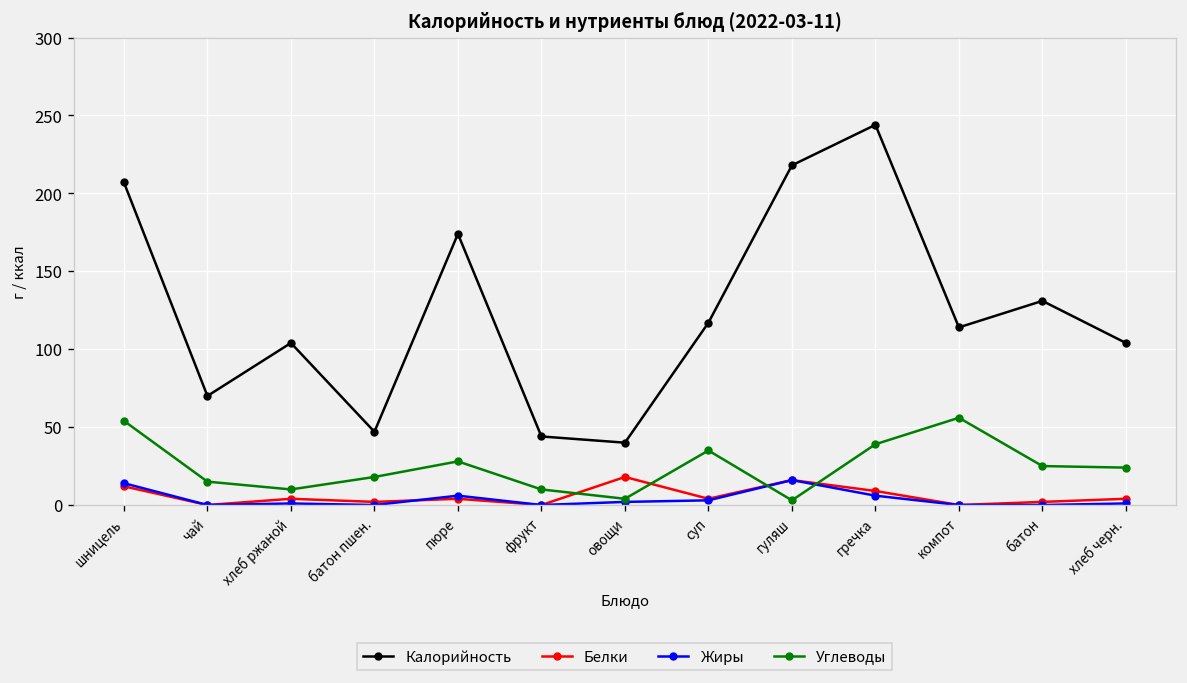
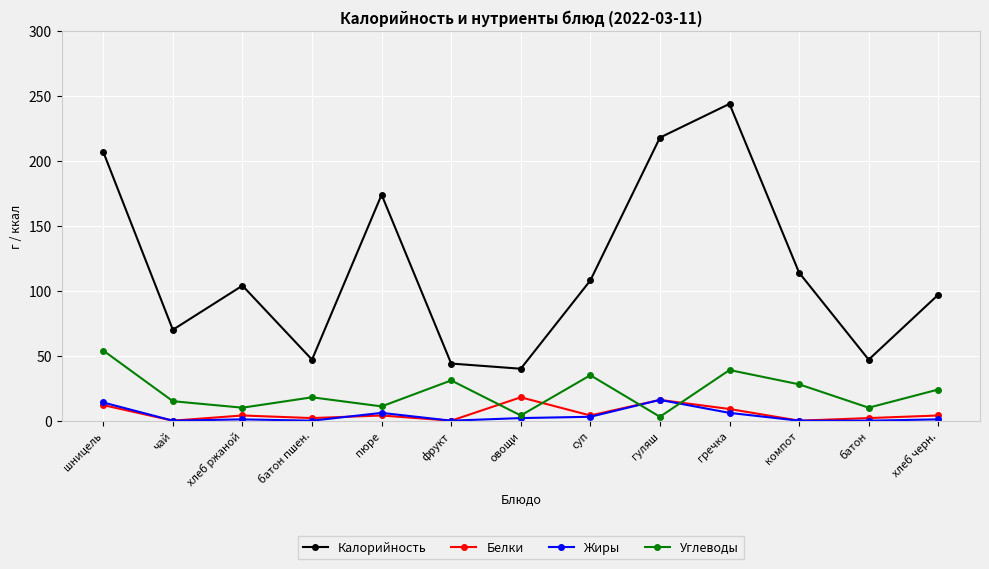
  {
    "Калорийность": {
      "шницель": 207,
      "чай": 70,
      "хлеб ржаной": 104,
      "батон пшен.": 47,
      "пюре": 174,
      "фрукт": 44,
      "овощи": 40,
-     "суп": 117,
+     "суп": 108,
      "гуляш": 218,
      "гречка": 244,
      "компот": 114,
-     "батон": 131,
-     "хлеб черн.": 104
+     "батон": 47,
+     "хлеб черн.": 97
    },
    "Белки": {
      "шницель": 12,
      "хлеб ржаной": 4,
      "батон пшен.": 2,
      "пюре": 4,
      "овощи": 18,
      "гречка": 9,
      "батон": 2,
      "хлеб черн.": 4
    },
    "Жиры": {
      "шницель": 14,
      "хлеб ржаной": 1,
      "батон пшен.": 0,
      "пюре": 6,
      "овощи": 2,
      "гречка": 6,
      "батон": 0,
      "хлеб черн.": 1
    },
    "Углеводы": {
      "шницель": 54,
      "чай": 15,
      "хлеб ржаной": 10,
      "батон пшен.": 18,
-     "пюре": 28,
-     "фрукт": 10,
+     "пюре": 11,
+     "фрукт": 31,
      "овощи": 4,
      "суп": 35,
      "гуляш": 3,
      "гречка": 39,
-     "компот": 56,
-     "батон": 25,
+     "компот": 28,
+     "батон": 10,
      "хлеб черн.": 24
    }
  }
